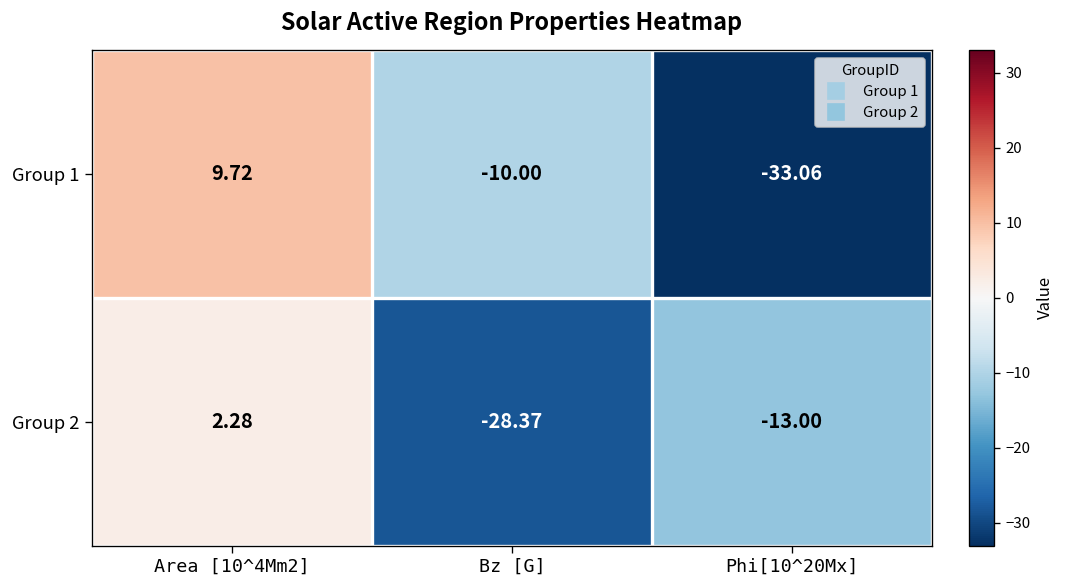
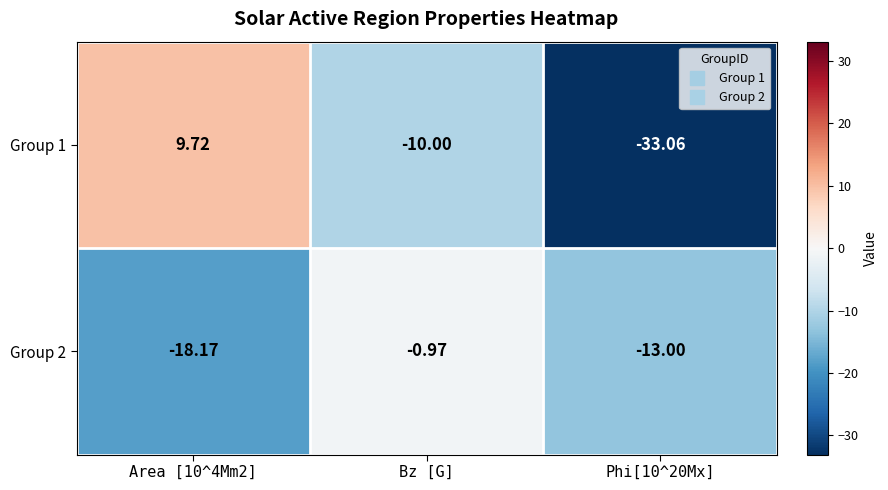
  {
    "Group 1": {
      "Area [10^4Mm2]": 9.72,
      "Bz [G]": -10.00,
      "Phi[10^20Mx]": -33.06
    },
    "Group 2": {
-     "Area [10^4Mm2]": 2.28,
-     "Bz [G]": -28.37,
+     "Area [10^4Mm2]": -18.17,
+     "Bz [G]": -0.97,
      "Phi[10^20Mx]": -13.00
    }
  }
